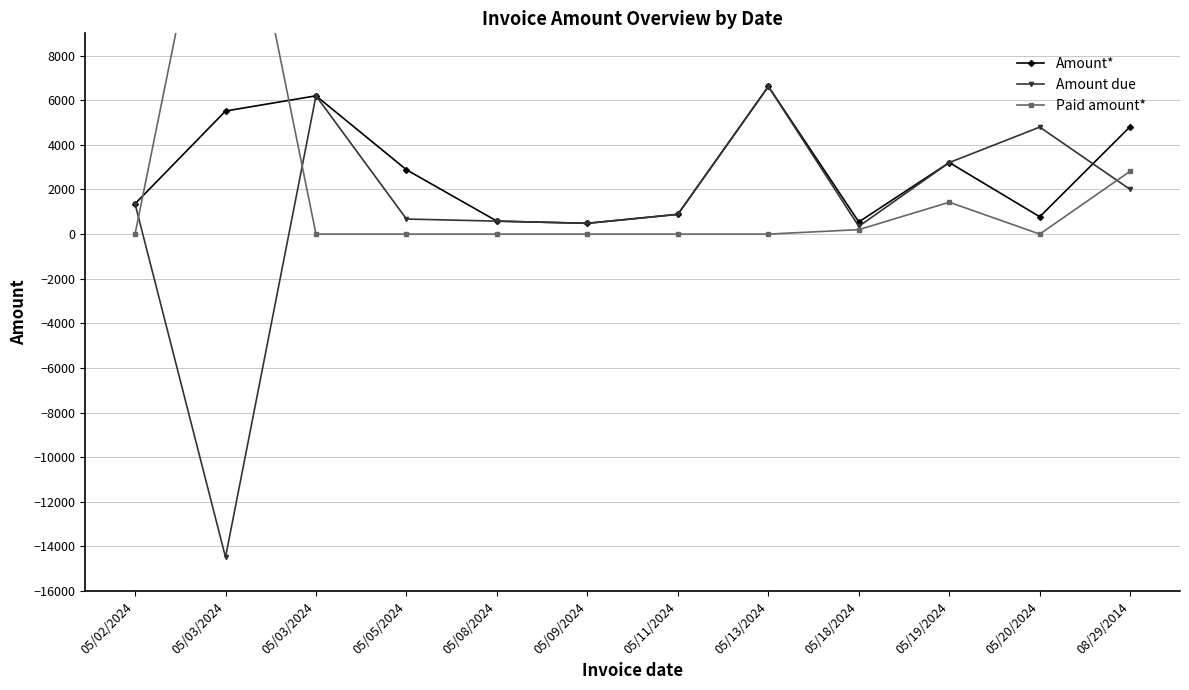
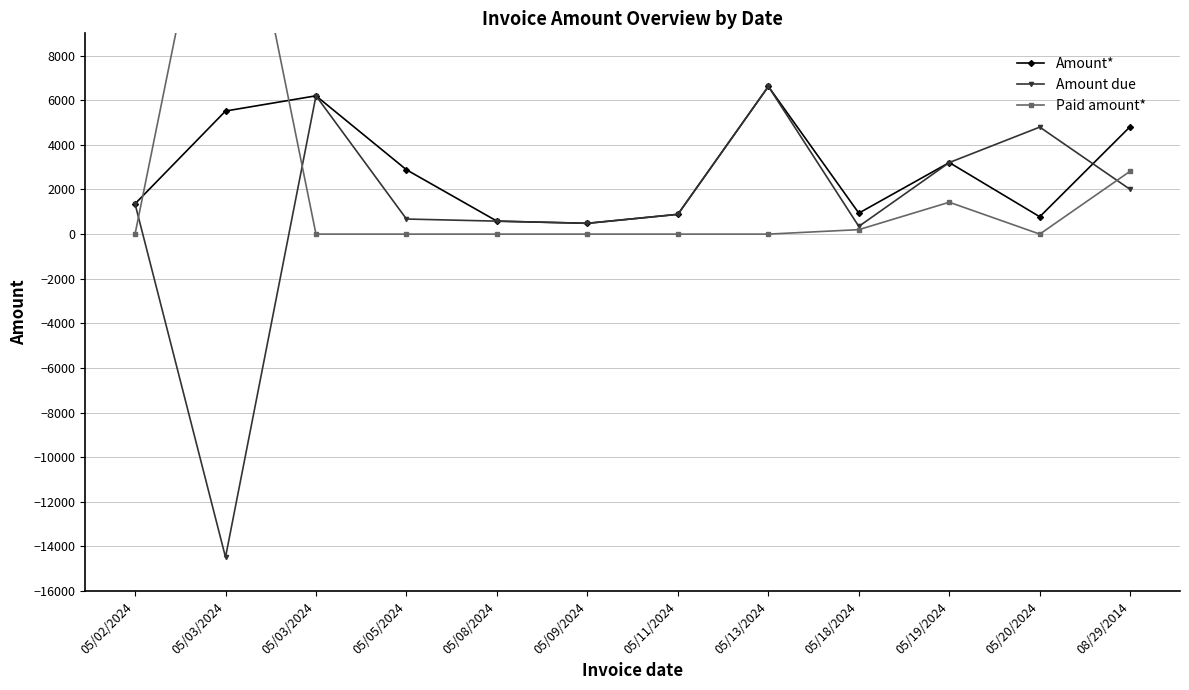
  {
    "Amount*": {
      "05/05/2024": 2900,
-     "05/18/2024": 500,
+     "05/18/2024": 900,
      "05/20/2024": 800,
      "08/29/2014": 4800
    },
    "Amount due": {
      "05/05/2024": 700,
      "05/18/2024": 300,
      "05/20/2024": 4800,
      "08/29/2014": 2000
    },
    "Paid amount*": {
      "05/02/2024": 0,
      "05/05/2024": 0,
      "05/08/2024": 0,
      "05/09/2024": 0,
      "05/11/2024": 0,
      "05/13/2024": 0,
      "05/18/2024": 200,
      "05/19/2024": 1400,
      "05/20/2024": 0,
      "08/29/2014": 2800
    }
  }
